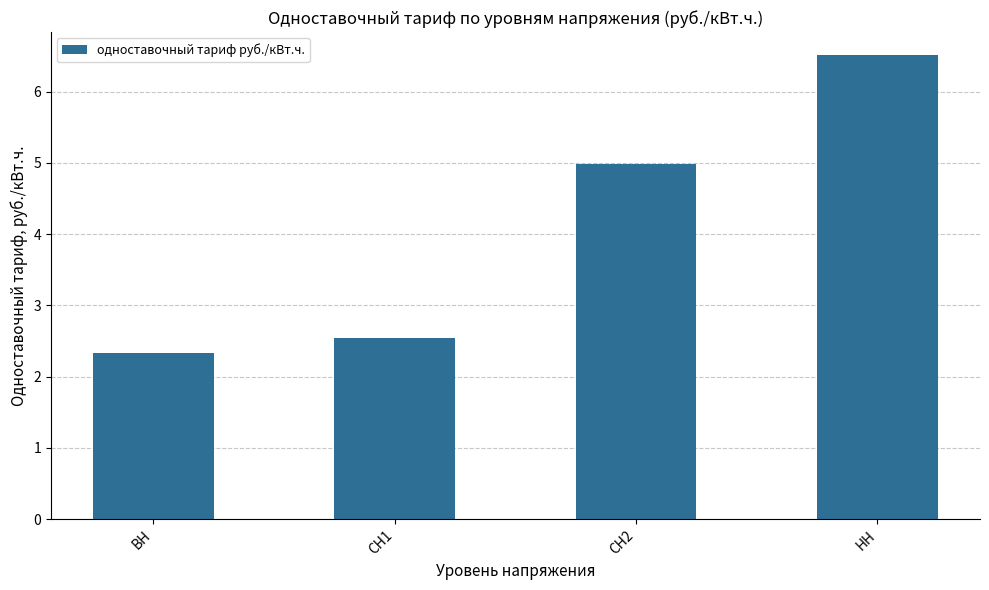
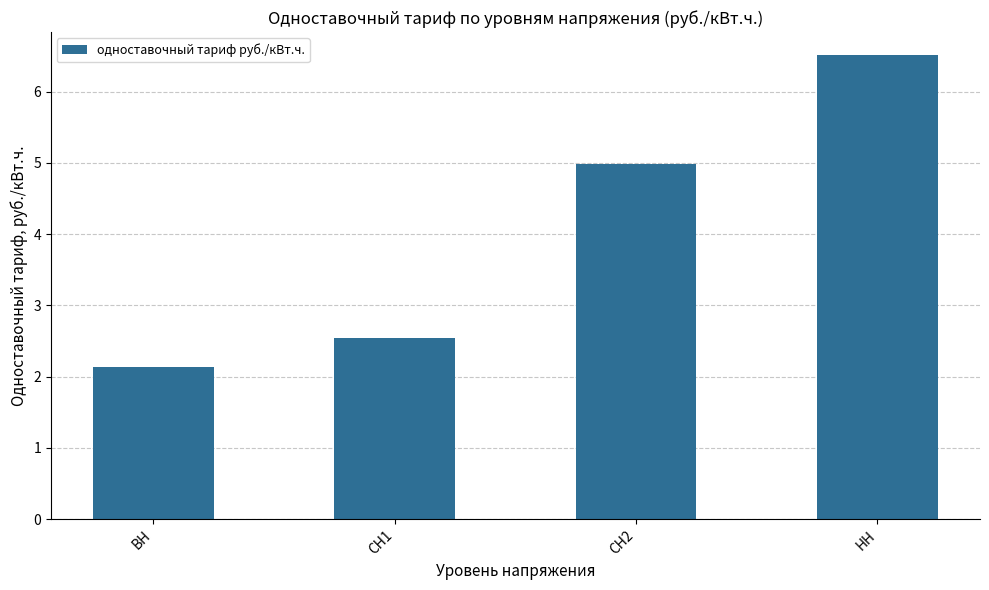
  {
-   "ВН": 2.3,
+   "ВН": 2.1,
    "СН1": 2.5,
    "СН2": 5.0,
    "НН": 6.5
  }
